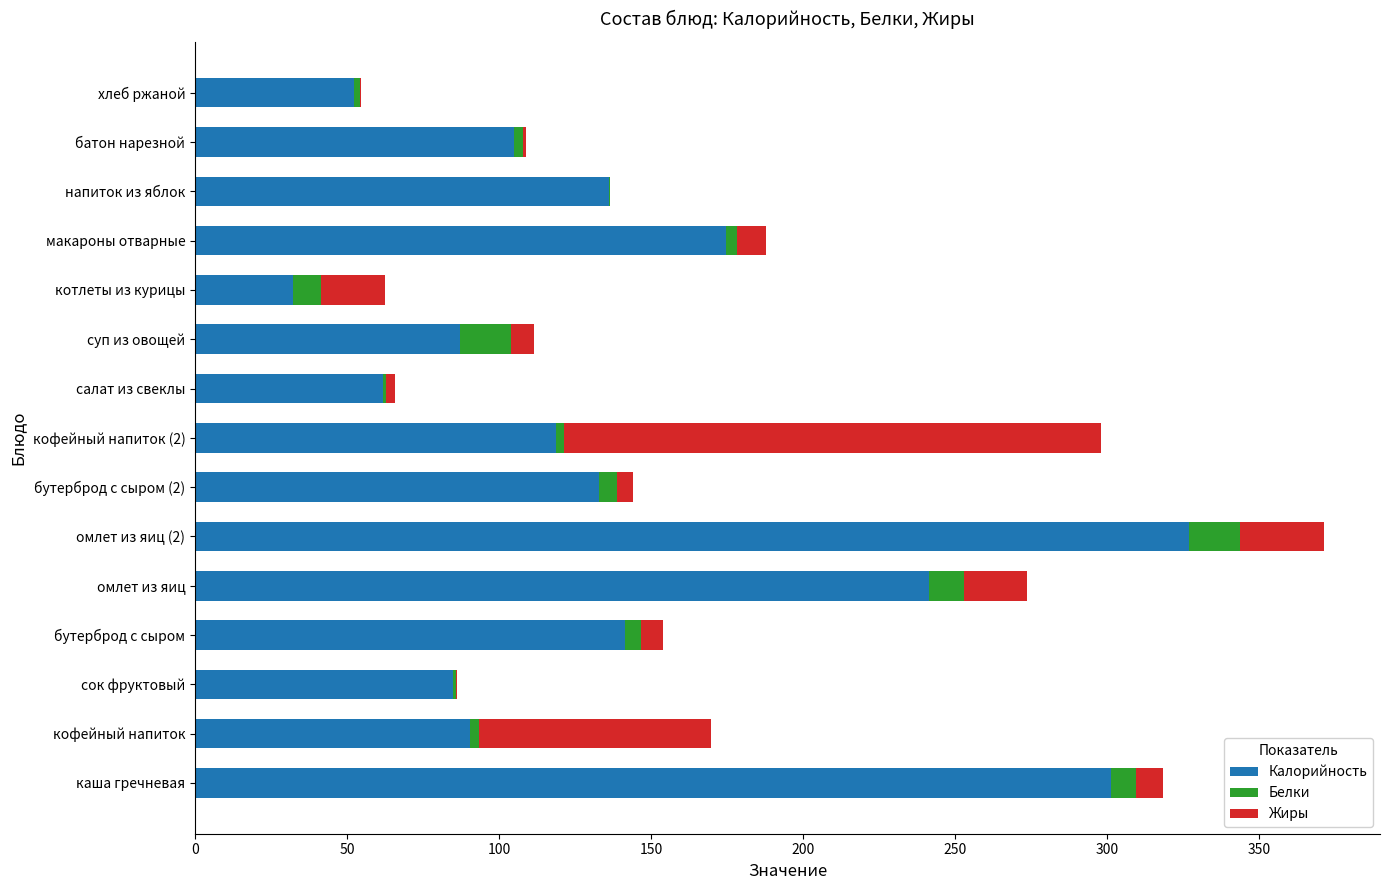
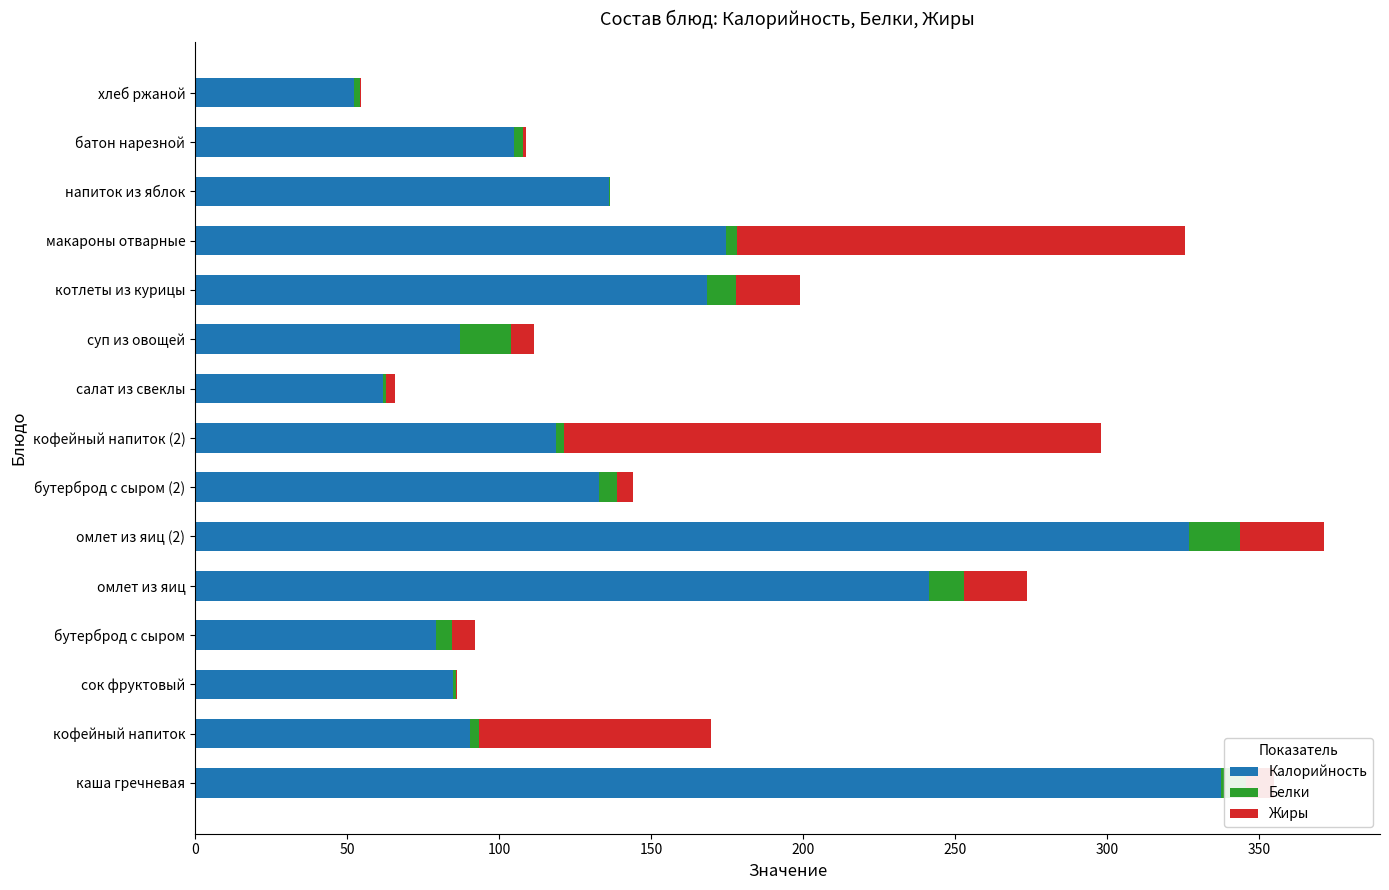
  {
    "Калорийность": {
      "хлеб ржаной": 52,
      "батон нарезной": 105,
      "напиток из яблок": 136,
      "макароны отварные": 175,
-     "котлеты из курицы": 32,
+     "котлеты из курицы": 169,
      "суп из овощей": 87,
      "салат из свеклы": 62,
      "кофейный напиток (2)": 119,
      "бутерброд с сыром (2)": 133,
      "омлет из яиц (2)": 327,
      "омлет из яиц": 241,
-     "бутерброд с сыром": 141,
+     "бутерброд с сыром": 79,
      "сок фруктовый": 85,
      "кофейный напиток": 91,
-     "каша гречневая": 301
+     "каша гречневая": 337
    },
    "Белки": {
      "хлеб ржаной": 2,
      "батон нарезной": 3,
      "макароны отварные": 4,
      "котлеты из курицы": 9,
      "суп из овощей": 17,
      "салат из свеклы": 1,
      "кофейный напиток (2)": 3,
      "бутерброд с сыром (2)": 6,
      "омлет из яиц (2)": 17,
      "омлет из яиц": 12,
      "бутерброд с сыром": 5,
      "сок фруктовый": 1,
      "кофейный напиток": 3
    },
    "Жиры": {
      "батон нарезной": 1,
      "напиток из яблок": 0,
-     "макароны отварные": 10,
+     "макароны отварные": 147,
      "котлеты из курицы": 21,
      "суп из овощей": 7,
      "салат из свеклы": 3,
      "кофейный напиток (2)": 176,
      "бутерброд с сыром (2)": 5,
      "омлет из яиц (2)": 28,
      "омлет из яиц": 21,
      "бутерброд с сыром": 7,
      "кофейный напиток": 76
    }
  }
